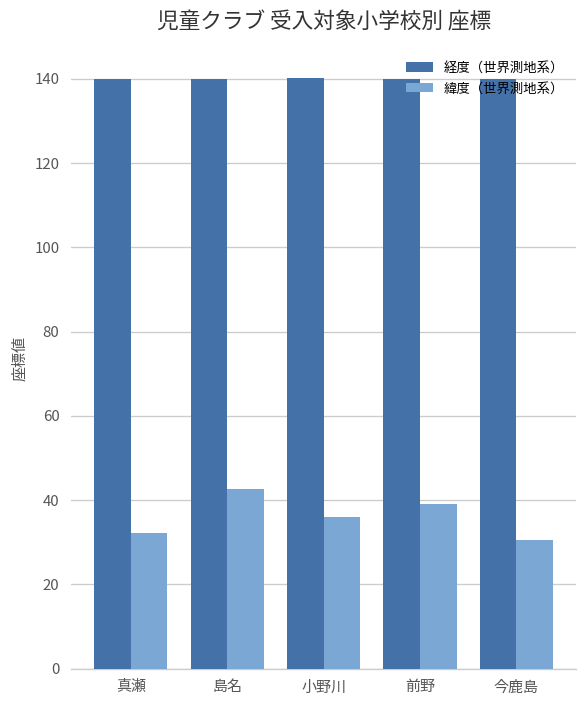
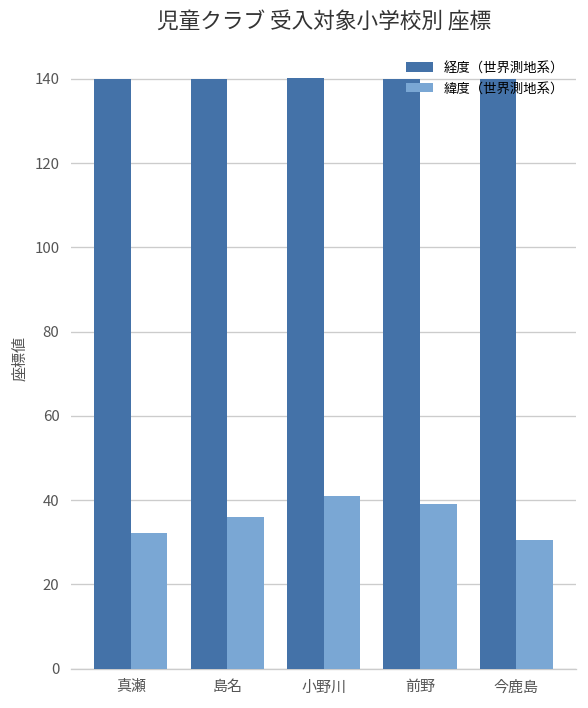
  {
    "経度（世界測地系）": {
      "真瀬": 140,
      "島名": 140,
      "小野川": 140,
      "前野": 140,
      "今鹿島": 140
    },
    "緯度（世界測地系）": {
      "真瀬": 32,
-     "島名": 43,
-     "小野川": 36,
+     "島名": 36,
+     "小野川": 41,
      "前野": 39,
      "今鹿島": 31
    }
  }
